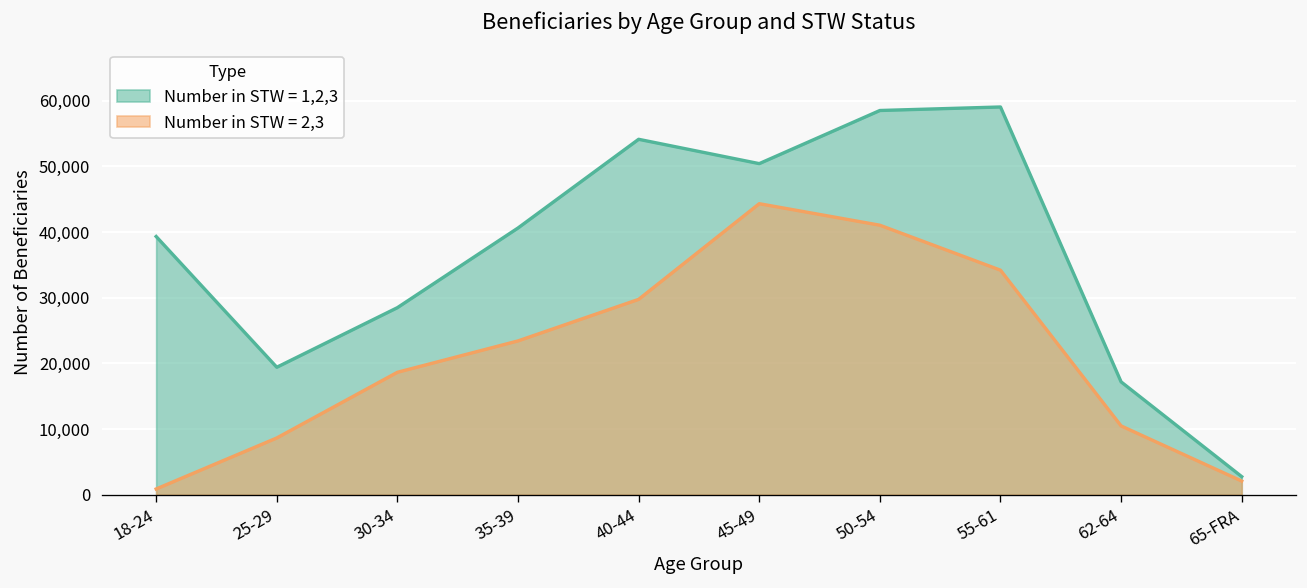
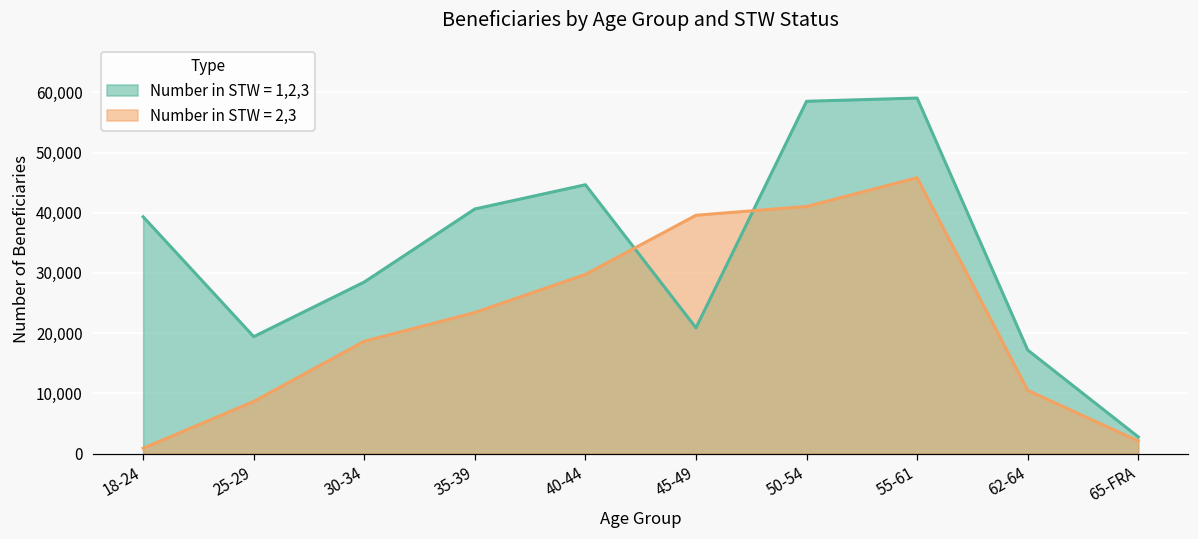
  {
    "Number in STW = 1,2,3": {
      "18-24": "39,000",
      "25-29": "19,000",
      "30-34": "28,000",
      "35-39": "41,000",
-     "40-44": "54,000",
-     "45-49": "50,000",
+     "40-44": "45,000",
+     "45-49": "21,000",
      "50-54": "59,000",
      "55-61": "59,000",
      "62-64": "17,000",
      "65-FRA": "3,000"
    },
    "Number in STW = 2,3": {
      "18-24": "1,000",
      "25-29": "9,000",
      "30-34": "19,000",
      "35-39": "23,000",
      "40-44": "30,000",
-     "45-49": "44,000",
+     "45-49": "40,000",
      "50-54": "41,000",
-     "55-61": "34,000",
+     "55-61": "46,000",
      "62-64": "10,000",
      "65-FRA": "2,000"
    }
  }
